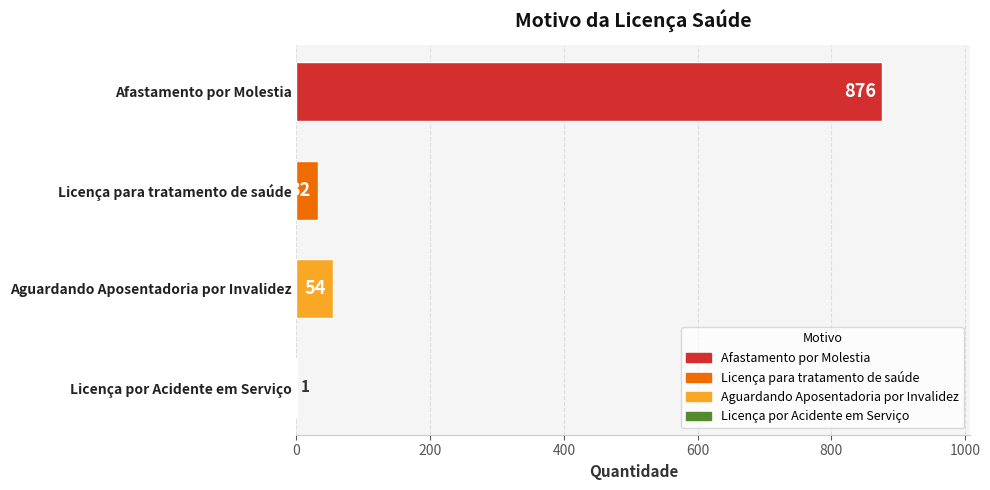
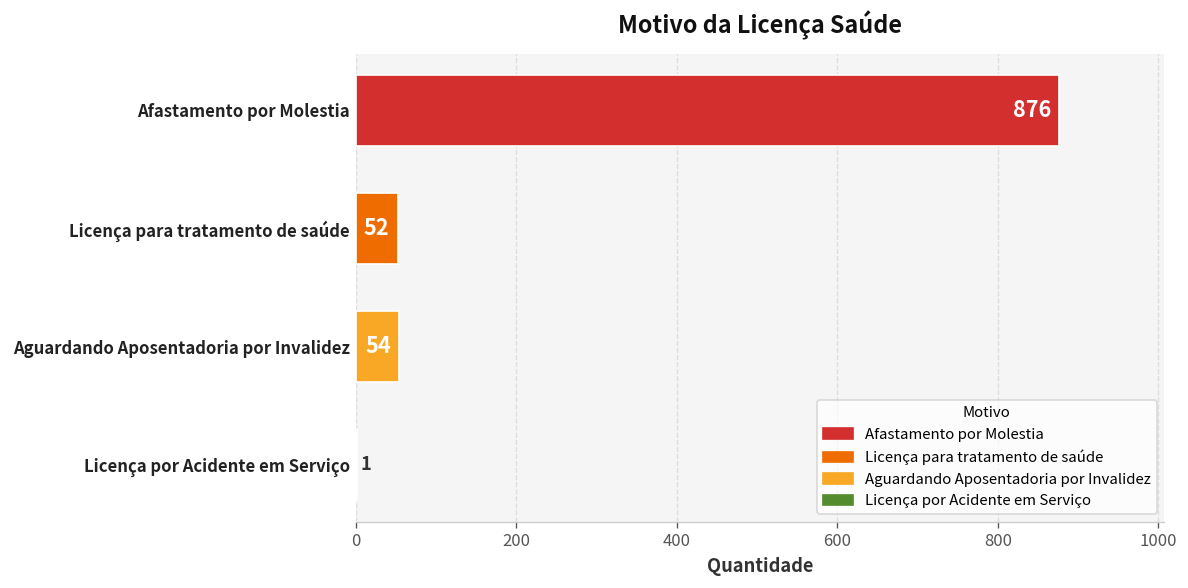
  {
    "Afastamento por Molestia": 876,
-   "Licença para tratamento de saúde": 32,
+   "Licença para tratamento de saúde": 52,
    "Aguardando Aposentadoria por Invalidez": 54,
    "Licença por Acidente em Serviço": 1
  }
